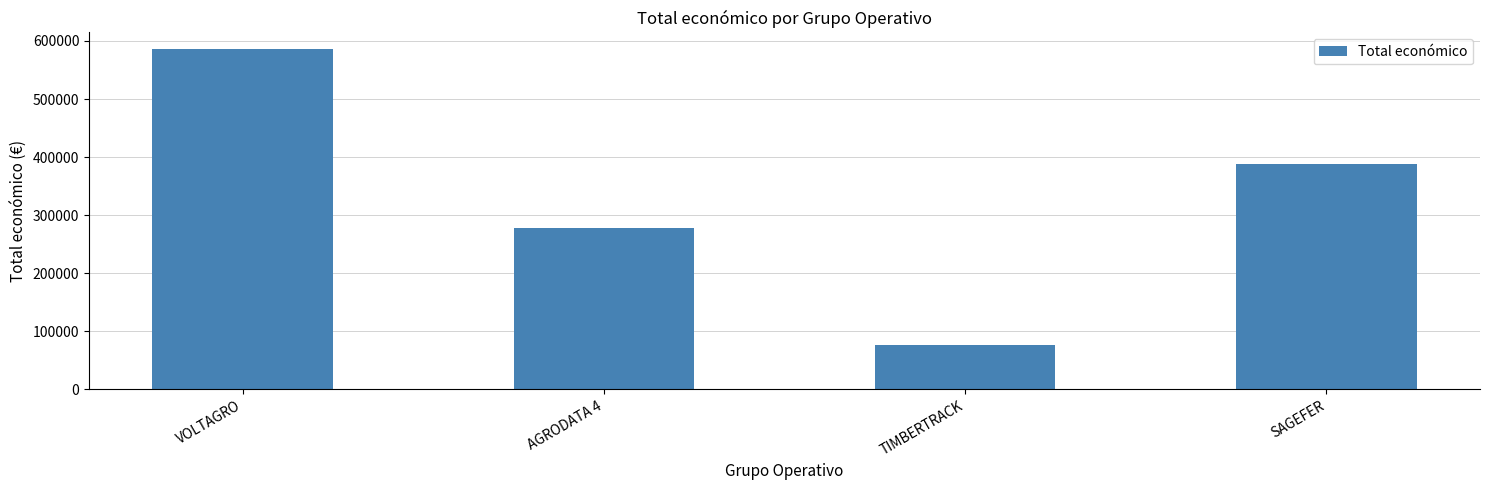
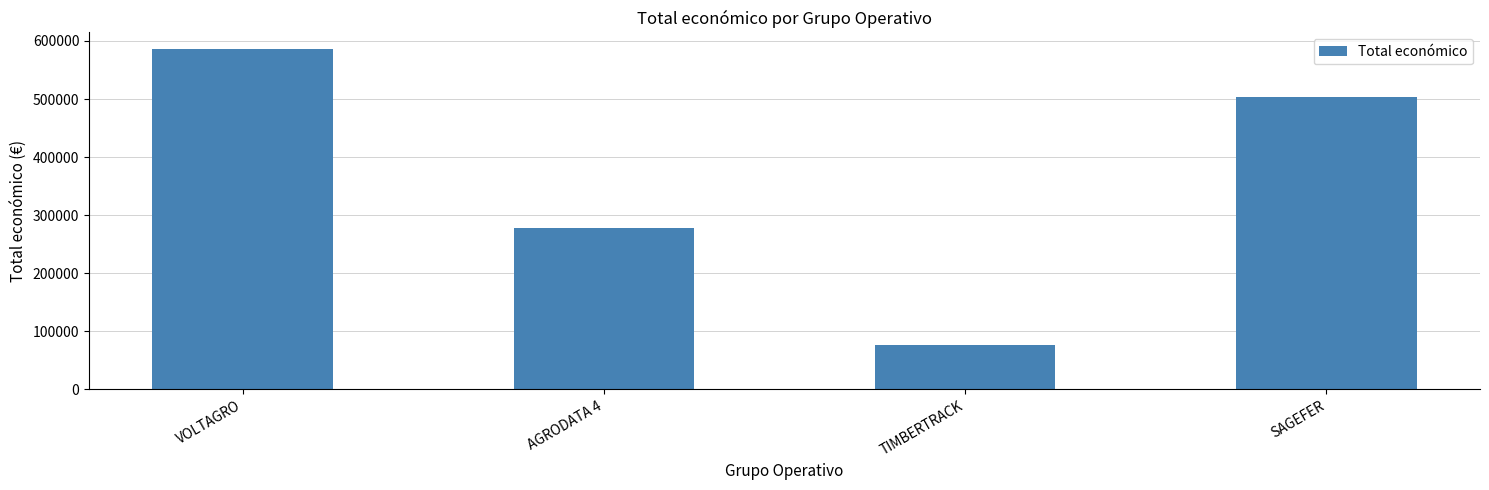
  {
    "VOLTAGRO": 590000,
    "AGRODATA 4": 280000,
    "TIMBERTRACK": 80000,
-   "SAGEFER": 390000
+   "SAGEFER": 500000
  }
